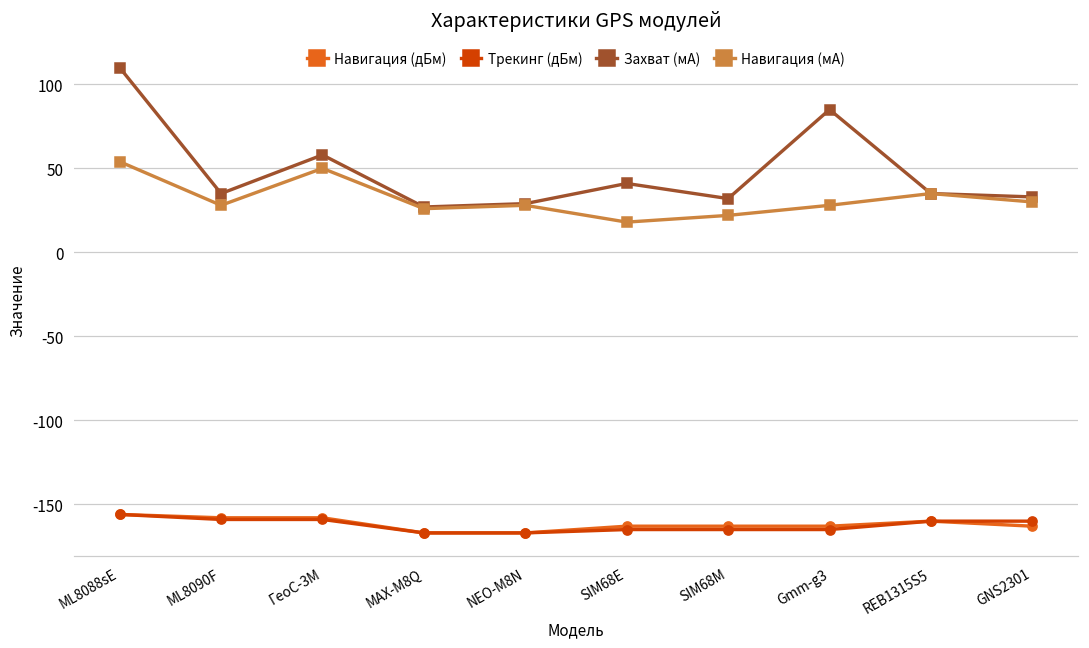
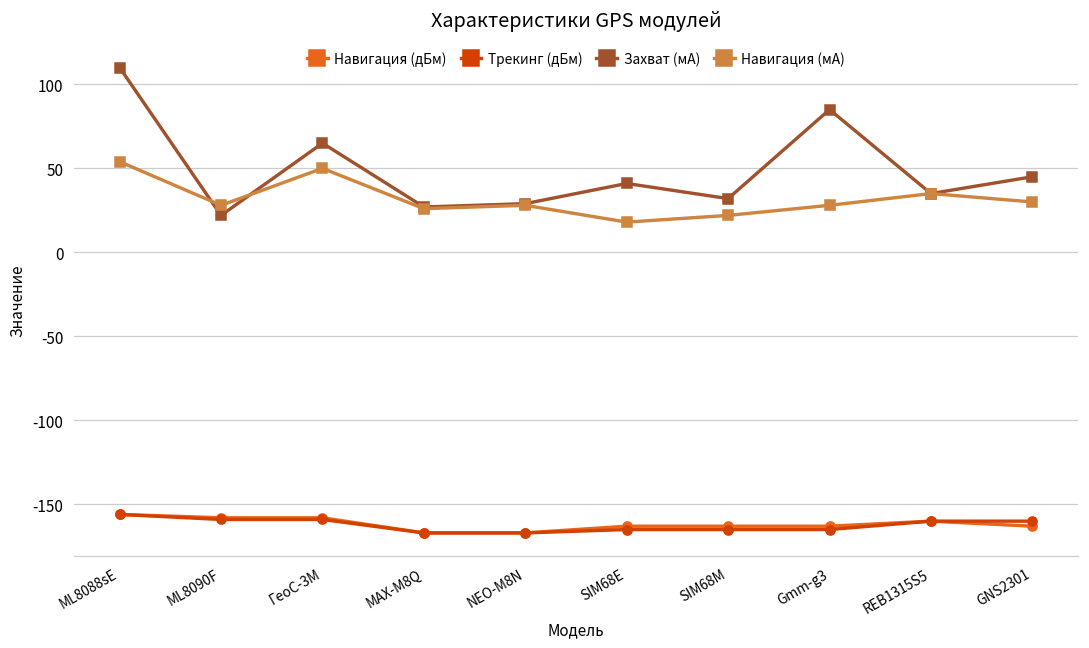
  {
    "Захват (мА)": {
      "ML8088sE": 110,
-     "ML8090F": 35,
-     "ГеоС-3М": 58,
+     "ML8090F": 22,
+     "ГеоС-3М": 65,
      "SIM68E": 41,
      "SIM68M": 32,
      "Gmm-g3": 85,
-     "GNS2301": 33
+     "GNS2301": 45
    }
  }
